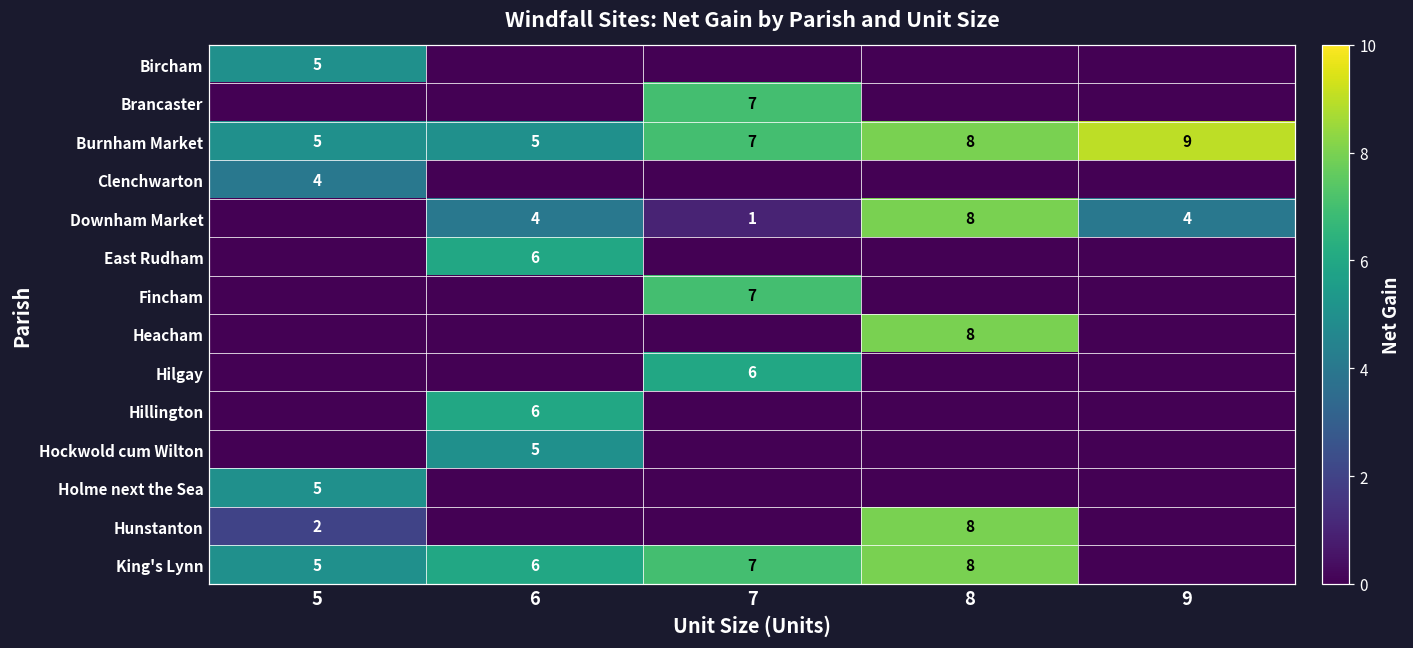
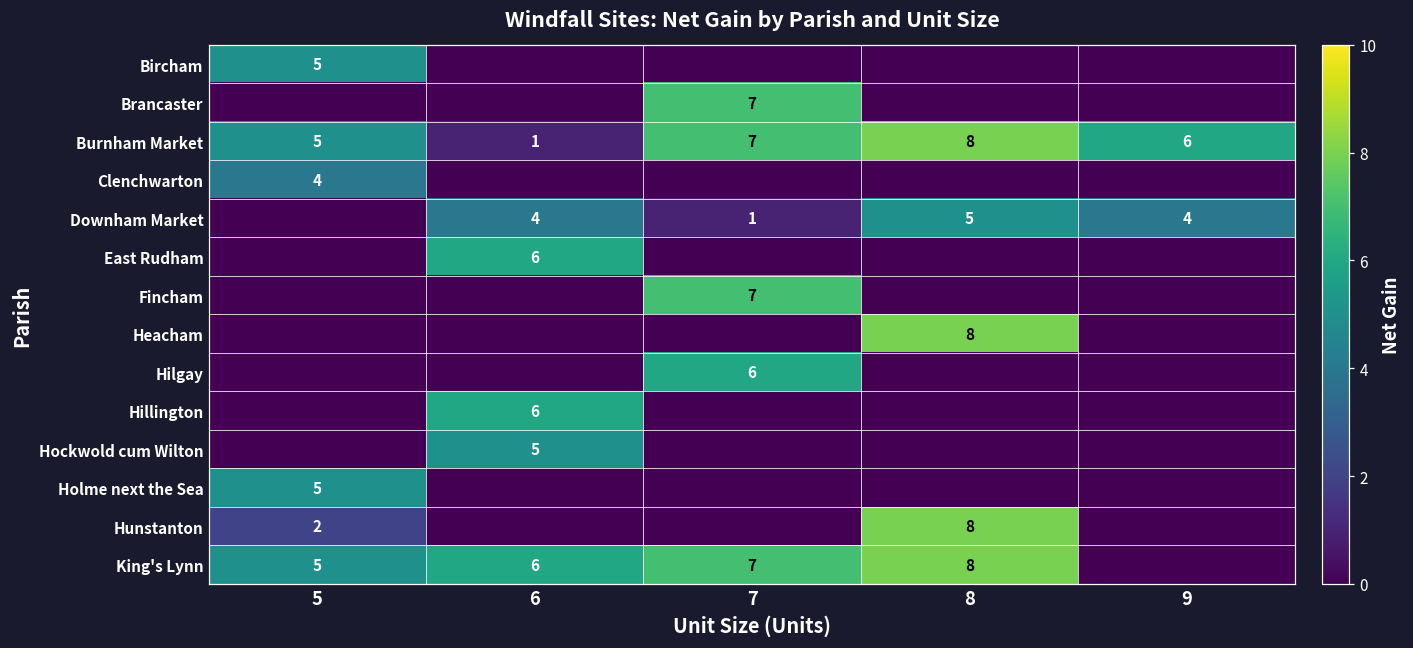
  {
    "Bircham": {
      "5": 5
    },
    "Brancaster": {
      "7": 7
    },
    "Burnham Market": {
      "5": 5,
-     "6": 5,
+     "6": 1,
      "7": 7,
      "8": 8,
-     "9": 9
+     "9": 6
    },
    "Clenchwarton": {
      "5": 4
    },
    "Downham Market": {
      "6": 4,
      "7": 1,
-     "8": 8,
+     "8": 5,
      "9": 4
    },
    "East Rudham": {
      "6": 6
    },
    "Fincham": {
      "7": 7
    },
    "Heacham": {
      "8": 8
    },
    "Hilgay": {
      "7": 6
    },
    "Hillington": {
      "6": 6
    },
    "Hockwold cum Wilton": {
      "6": 5
    },
    "Holme next the Sea": {
      "5": 5
    },
    "Hunstanton": {
      "5": 2,
      "8": 8
    },
    "King's Lynn": {
      "5": 5,
      "6": 6,
      "7": 7,
      "8": 8
    }
  }
